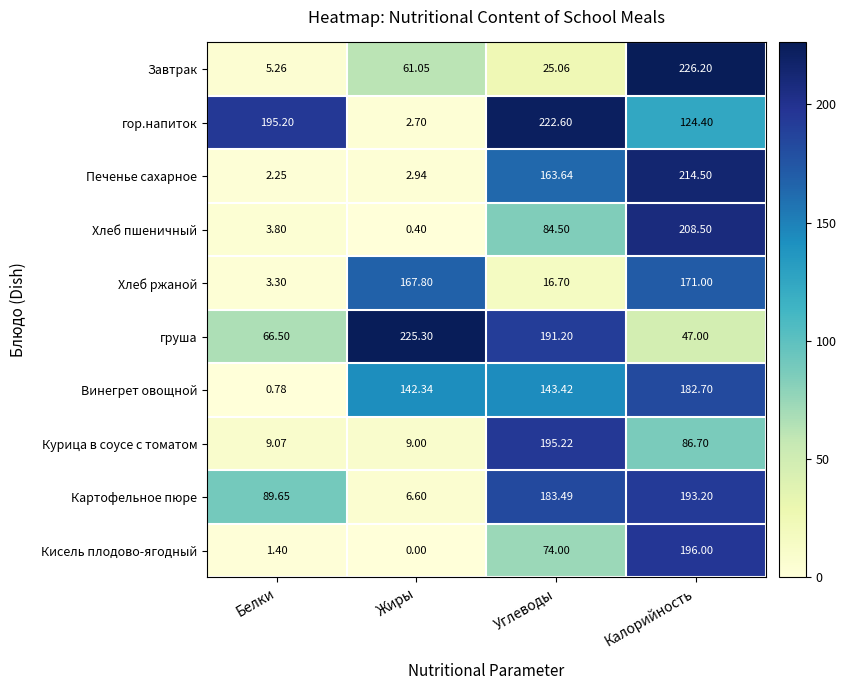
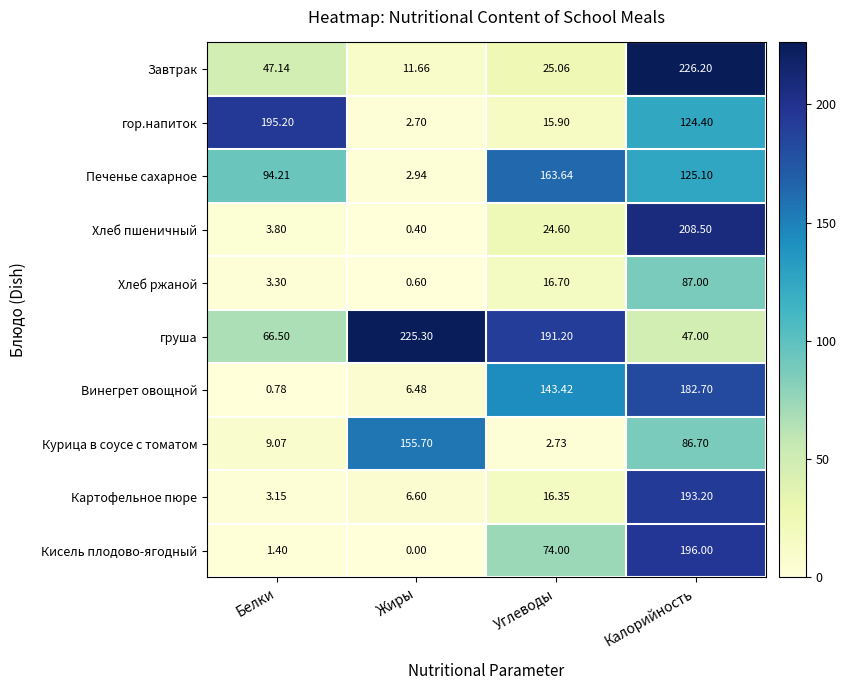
  {
    "Завтрак": {
-     "Белки": 5.26,
-     "Жиры": 61.05,
+     "Белки": 47.14,
+     "Жиры": 11.66,
      "Углеводы": 25.06,
      "Калорийность": 226.20
    },
    "гор.напиток": {
      "Белки": 195.20,
      "Жиры": 2.70,
-     "Углеводы": 222.60,
+     "Углеводы": 15.90,
      "Калорийность": 124.40
    },
    "Печенье сахарное": {
-     "Белки": 2.25,
+     "Белки": 94.21,
      "Жиры": 2.94,
      "Углеводы": 163.64,
-     "Калорийность": 214.50
+     "Калорийность": 125.10
    },
    "Хлеб пшеничный": {
      "Белки": 3.80,
      "Жиры": 0.40,
-     "Углеводы": 84.50,
+     "Углеводы": 24.60,
      "Калорийность": 208.50
    },
    "Хлеб ржаной": {
      "Белки": 3.30,
-     "Жиры": 167.80,
+     "Жиры": 0.60,
      "Углеводы": 16.70,
-     "Калорийность": 171.00
+     "Калорийность": 87.00
    },
    "груша": {
      "Белки": 66.50,
      "Жиры": 225.30,
      "Углеводы": 191.20,
      "Калорийность": 47.00
    },
    "Винегрет овощной": {
      "Белки": 0.78,
-     "Жиры": 142.34,
+     "Жиры": 6.48,
      "Углеводы": 143.42,
      "Калорийность": 182.70
    },
    "Курица в соусе с томатом": {
      "Белки": 9.07,
-     "Жиры": 9.00,
-     "Углеводы": 195.22,
+     "Жиры": 155.70,
+     "Углеводы": 2.73,
      "Калорийность": 86.70
    },
    "Картофельное пюре": {
-     "Белки": 89.65,
+     "Белки": 3.15,
      "Жиры": 6.60,
-     "Углеводы": 183.49,
+     "Углеводы": 16.35,
      "Калорийность": 193.20
    },
    "Кисель плодово-ягодный": {
      "Белки": 1.40,
      "Жиры": 0.00,
      "Углеводы": 74.00,
      "Калорийность": 196.00
    }
  }
